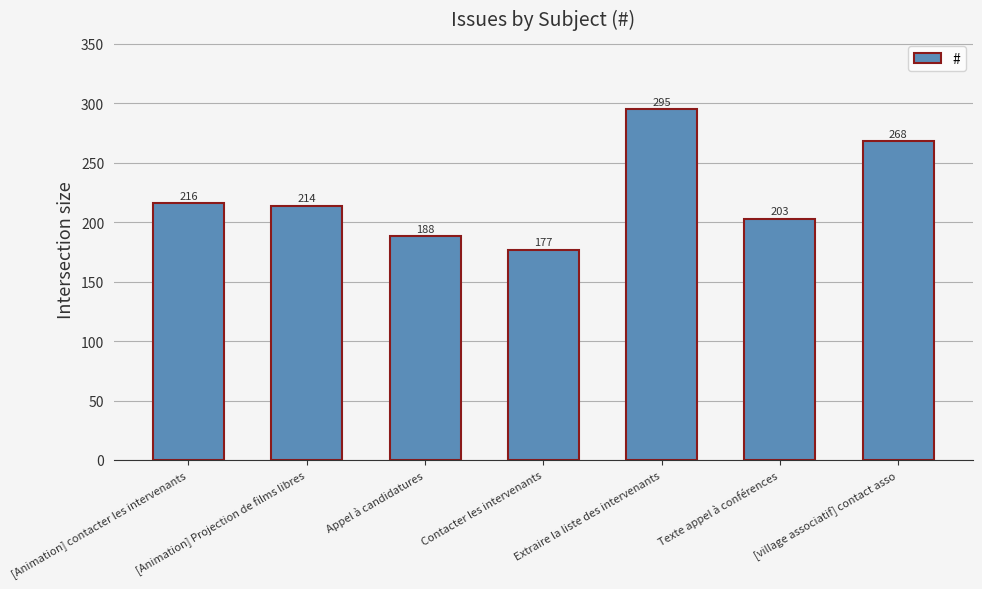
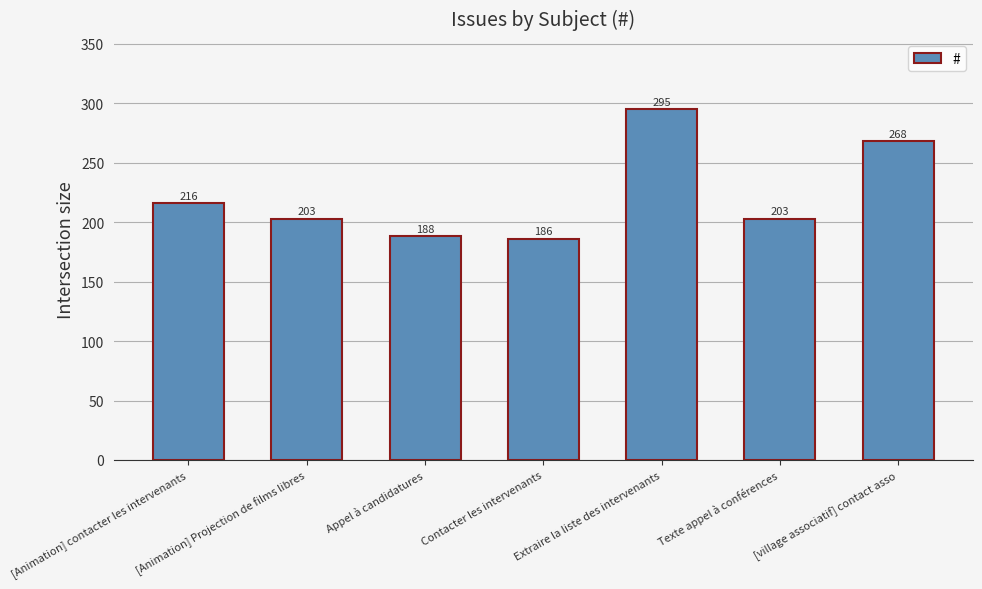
  {
    "[Animation] contacter les intervenants": 216,
-   "[Animation] Projection de films libres": 214,
+   "[Animation] Projection de films libres": 203,
    "Appel à candidatures": 188,
-   "Contacter les intervenants": 177,
+   "Contacter les intervenants": 186,
    "Extraire la liste des intervenants": 295,
    "Texte appel à conférences": 203,
    "[village associatif] contact asso": 268
  }
